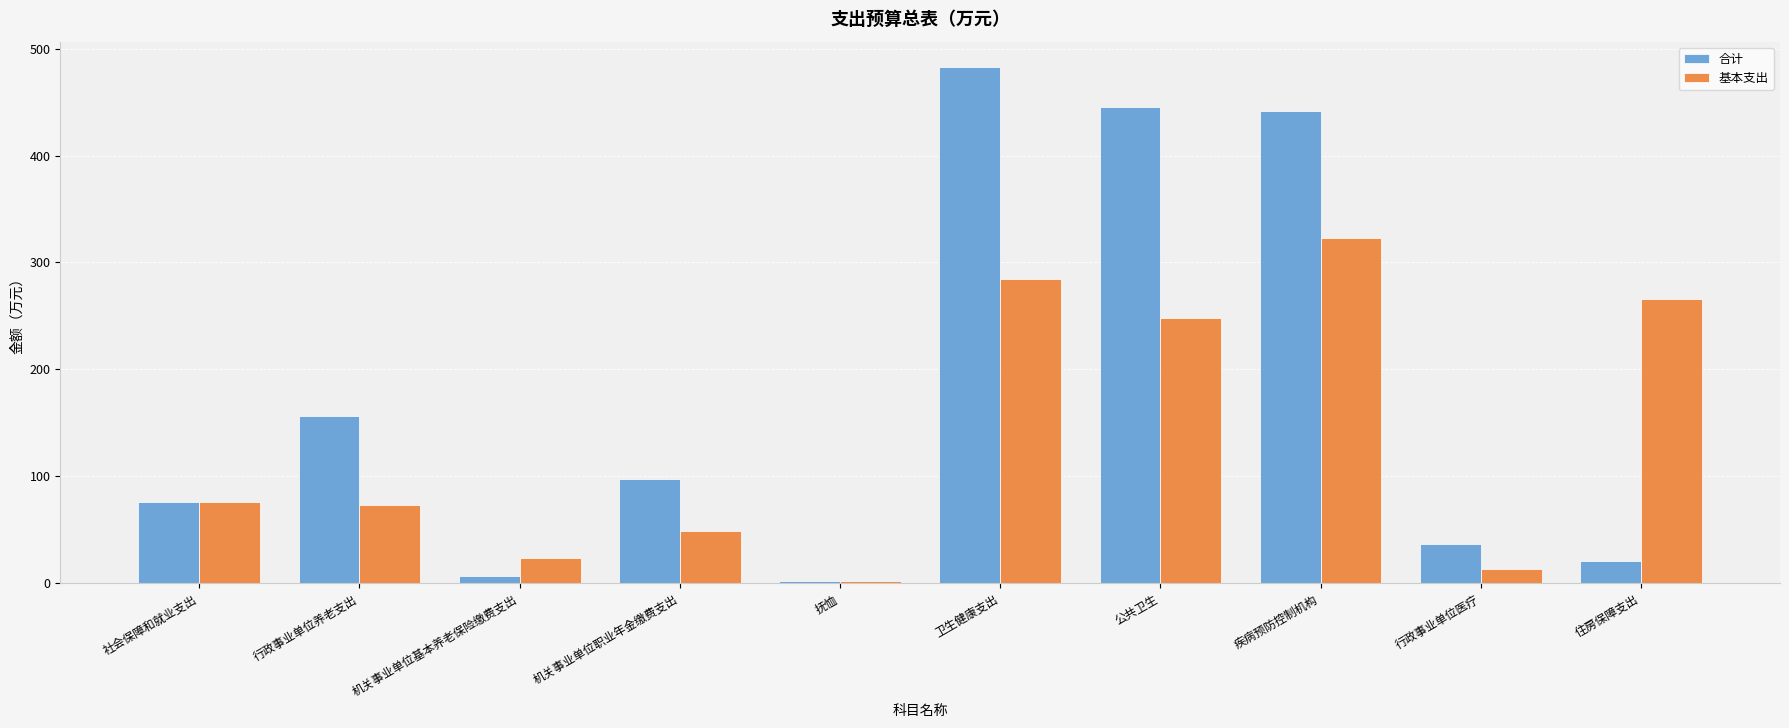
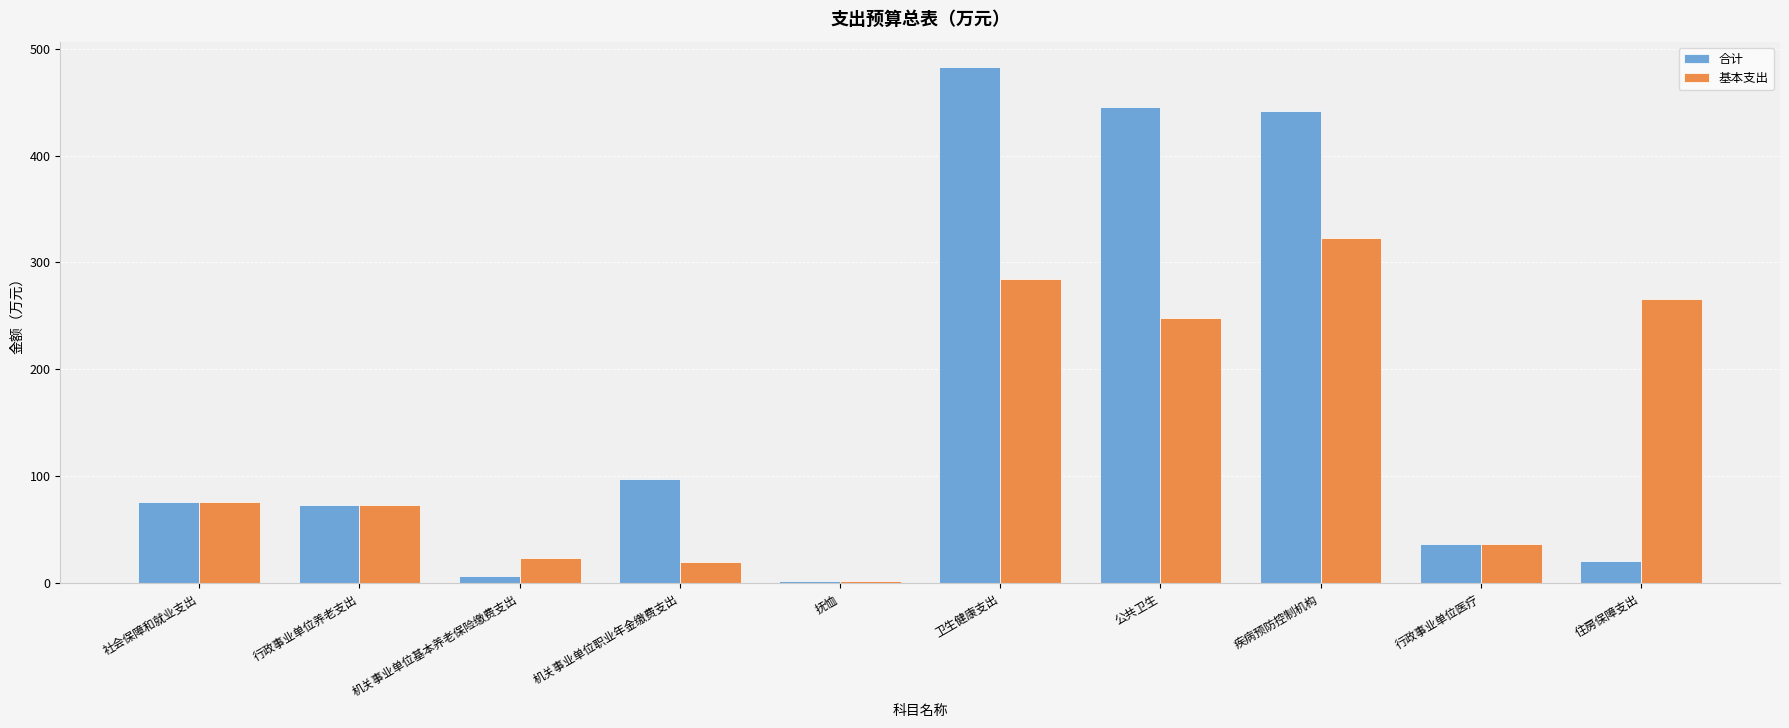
  {
    "合计": {
      "社会保障和就业支出": 76,
-     "行政事业单位养老支出": 156,
+     "行政事业单位养老支出": 73,
      "机关事业单位基本养老保险缴费支出": 7,
      "机关事业单位职业年金缴费支出": 98,
      "抚恤": 3,
      "卫生健康支出": 482,
      "公共卫生": 445,
      "疾病预防控制机构": 442,
      "行政事业单位医疗": 37,
      "住房保障支出": 21
    },
    "基本支出": {
      "社会保障和就业支出": 76,
      "行政事业单位养老支出": 73,
      "机关事业单位基本养老保险缴费支出": 24,
-     "机关事业单位职业年金缴费支出": 49,
+     "机关事业单位职业年金缴费支出": 20,
      "抚恤": 3,
      "卫生健康支出": 285,
      "公共卫生": 248,
      "疾病预防控制机构": 323,
-     "行政事业单位医疗": 14,
+     "行政事业单位医疗": 37,
      "住房保障支出": 266
    }
  }
